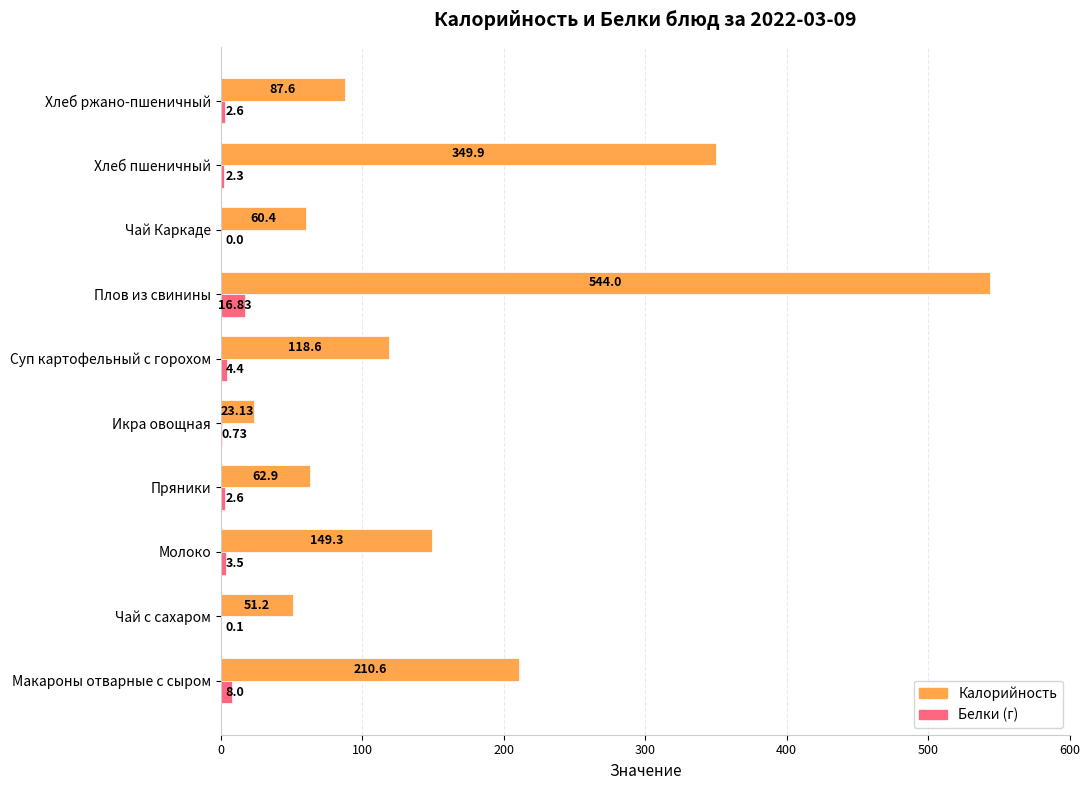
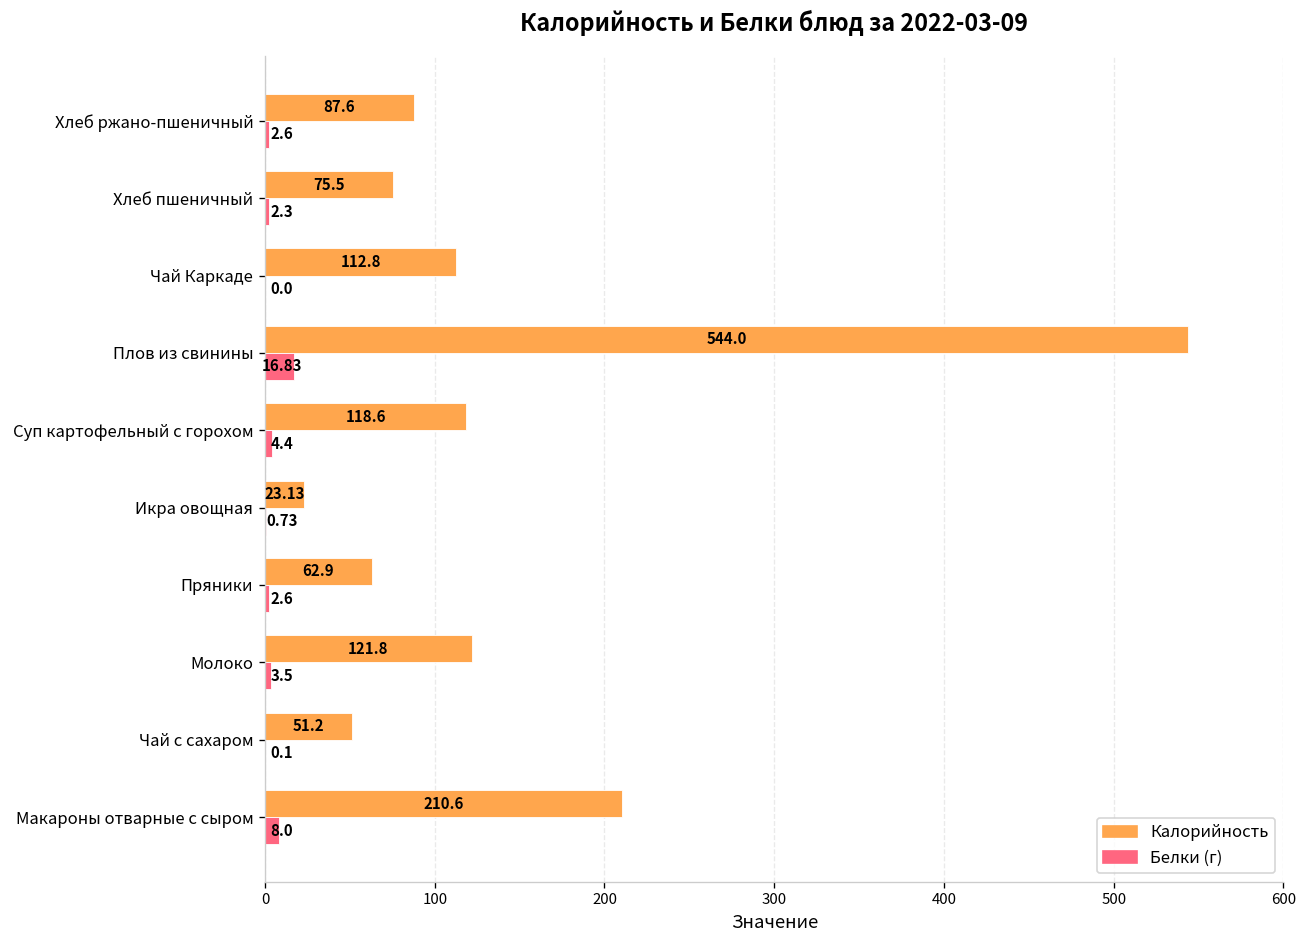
  {
    "Калорийность": {
      "Хлеб ржано-пшеничный": 87.6,
-     "Хлеб пшеничный": 349.9,
-     "Чай Каркаде": 60.4,
+     "Хлеб пшеничный": 75.5,
+     "Чай Каркаде": 112.8,
      "Плов из свинины": 544.0,
      "Суп картофельный с горохом": 118.6,
      "Икра овощная": 23.13,
      "Пряники": 62.9,
-     "Молоко": 149.3,
+     "Молоко": 121.8,
      "Чай с сахаром": 51.2,
      "Макароны отварные с сыром": 210.6
    }
  }
